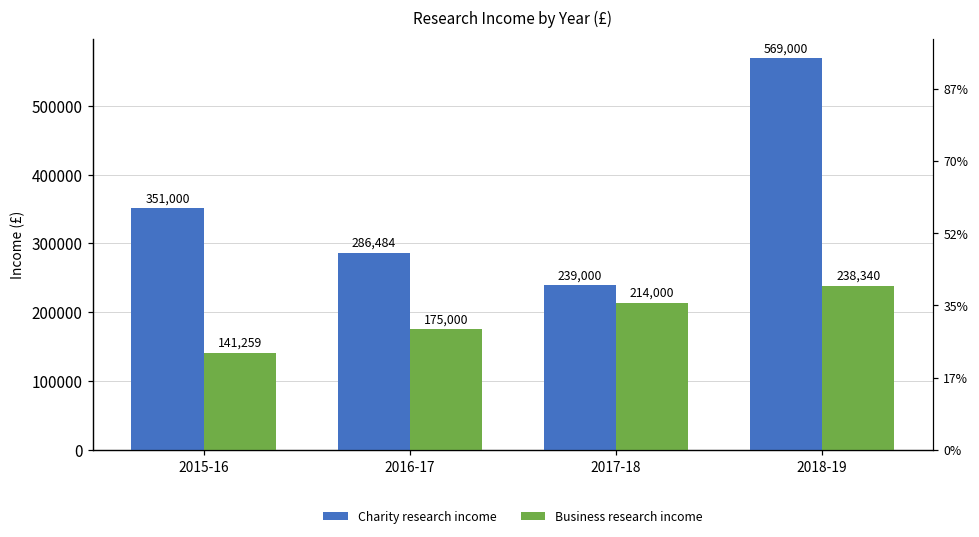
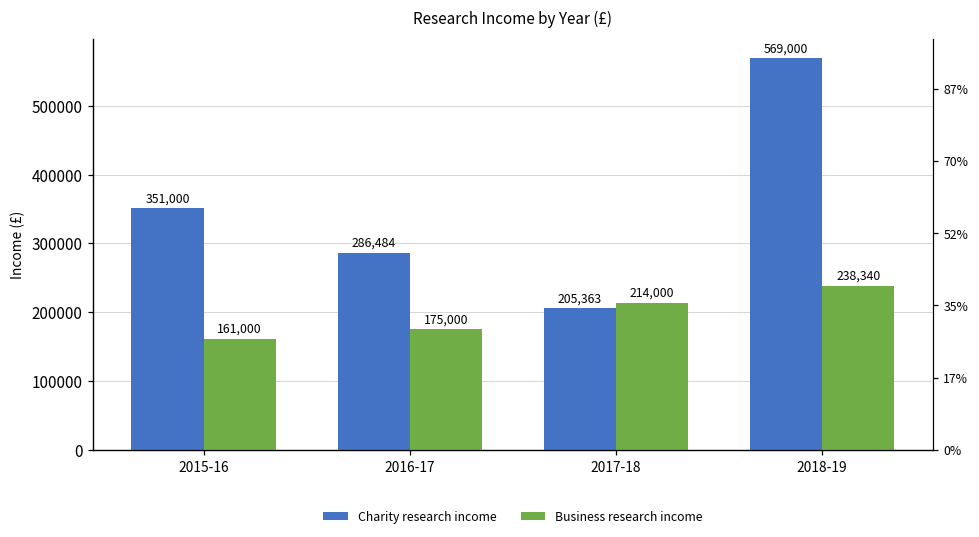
  {
    "Charity research income": {
      "2015-16": "351,000",
      "2016-17": "286,484",
-     "2017-18": "239,000",
+     "2017-18": "205,363",
      "2018-19": "569,000"
    },
    "Business research income": {
-     "2015-16": "141,259",
+     "2015-16": "161,000",
      "2016-17": "175,000",
      "2017-18": "214,000",
      "2018-19": "238,340"
    }
  }
